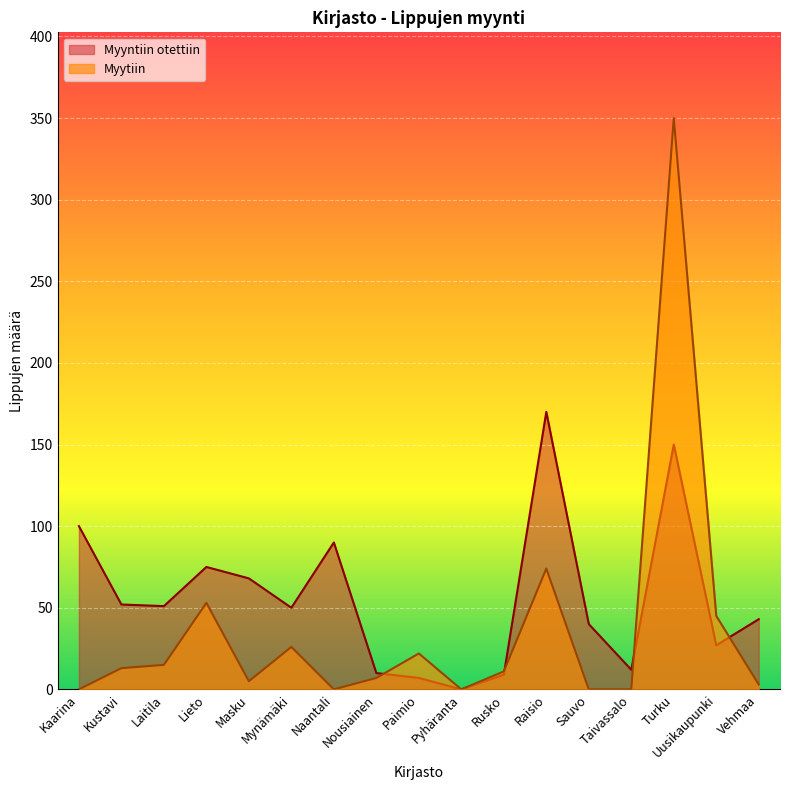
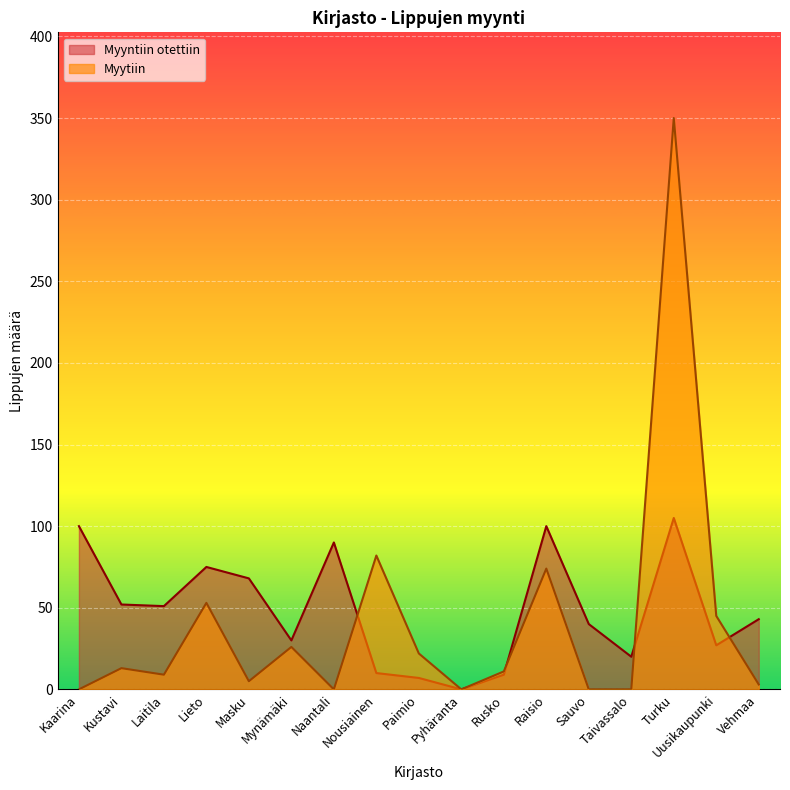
  {
    "Myyntiin otettiin": {
      "Kaarina": 100,
      "Kustavi": 52,
      "Laitila": 51,
      "Lieto": 75,
      "Masku": 68,
-     "Mynämäki": 50,
+     "Mynämäki": 30,
      "Naantali": 90,
      "Nousiainen": 10,
      "Paimio": 7,
      "Rusko": 9,
-     "Raisio": 170,
+     "Raisio": 100,
      "Sauvo": 40,
-     "Taivassalo": 12,
-     "Turku": 150,
+     "Taivassalo": 20,
+     "Turku": 105,
      "Uusikaupunki": 27,
      "Vehmaa": 43
    },
    "Myytiin": {
      "Kaarina": 0,
      "Kustavi": 13,
-     "Laitila": 15,
+     "Laitila": 9,
      "Lieto": 53,
      "Masku": 5,
      "Mynämäki": 26,
      "Naantali": 0,
-     "Nousiainen": 7,
+     "Nousiainen": 82,
      "Paimio": 22,
      "Rusko": 11,
      "Raisio": 74,
      "Sauvo": 0,
      "Taivassalo": 0,
      "Turku": 350,
      "Uusikaupunki": 45,
      "Vehmaa": 3
    }
  }
